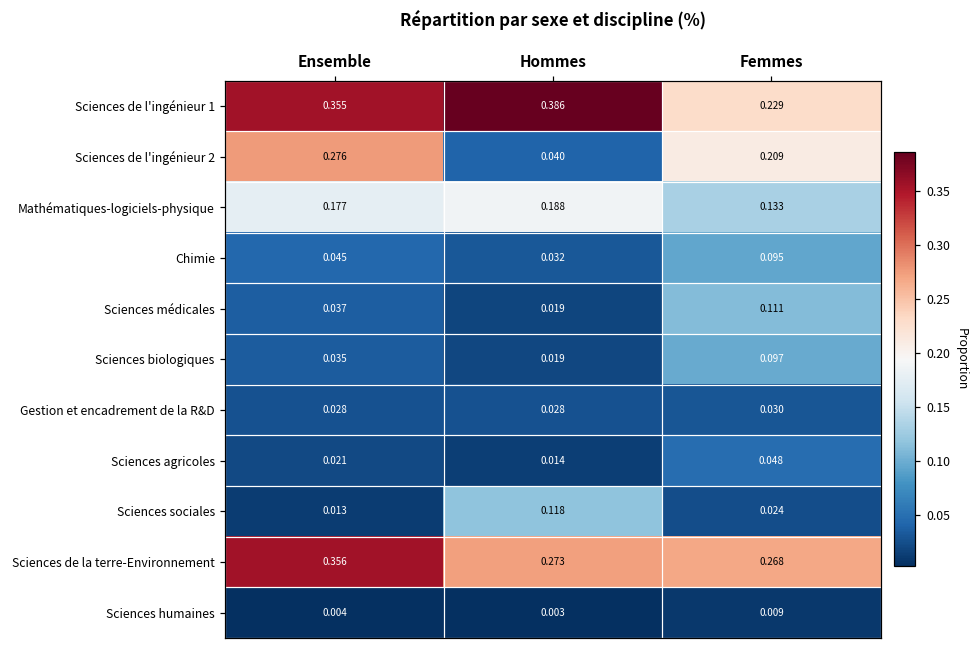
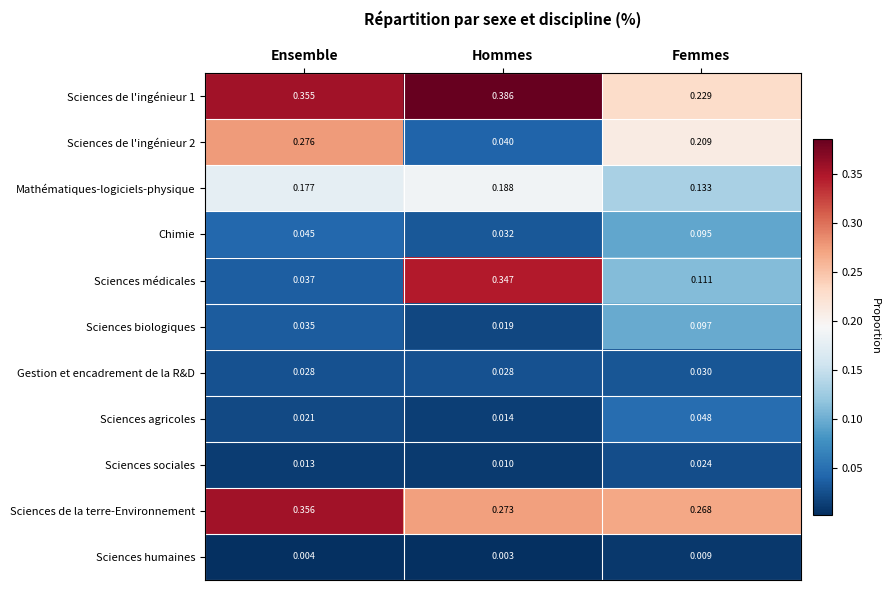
  {
    "Sciences de l'ingénieur 1": {
      "Ensemble": 0.355,
      "Hommes": 0.386,
      "Femmes": 0.229
    },
    "Sciences de l'ingénieur 2": {
      "Ensemble": 0.276,
      "Hommes": 0.040,
      "Femmes": 0.209
    },
    "Mathématiques-logiciels-physique": {
      "Ensemble": 0.177,
      "Hommes": 0.188,
      "Femmes": 0.133
    },
    "Chimie": {
      "Ensemble": 0.045,
      "Hommes": 0.032,
      "Femmes": 0.095
    },
    "Sciences médicales": {
      "Ensemble": 0.037,
-     "Hommes": 0.019,
+     "Hommes": 0.347,
      "Femmes": 0.111
    },
    "Sciences biologiques": {
      "Ensemble": 0.035,
      "Hommes": 0.019,
      "Femmes": 0.097
    },
    "Gestion et encadrement de la R&D": {
      "Ensemble": 0.028,
      "Hommes": 0.028,
      "Femmes": 0.030
    },
    "Sciences agricoles": {
      "Ensemble": 0.021,
      "Hommes": 0.014,
      "Femmes": 0.048
    },
    "Sciences sociales": {
      "Ensemble": 0.013,
-     "Hommes": 0.118,
+     "Hommes": 0.010,
      "Femmes": 0.024
    },
    "Sciences de la terre-Environnement": {
      "Ensemble": 0.356,
      "Hommes": 0.273,
      "Femmes": 0.268
    },
    "Sciences humaines": {
      "Ensemble": 0.004,
      "Hommes": 0.003,
      "Femmes": 0.009
    }
  }
